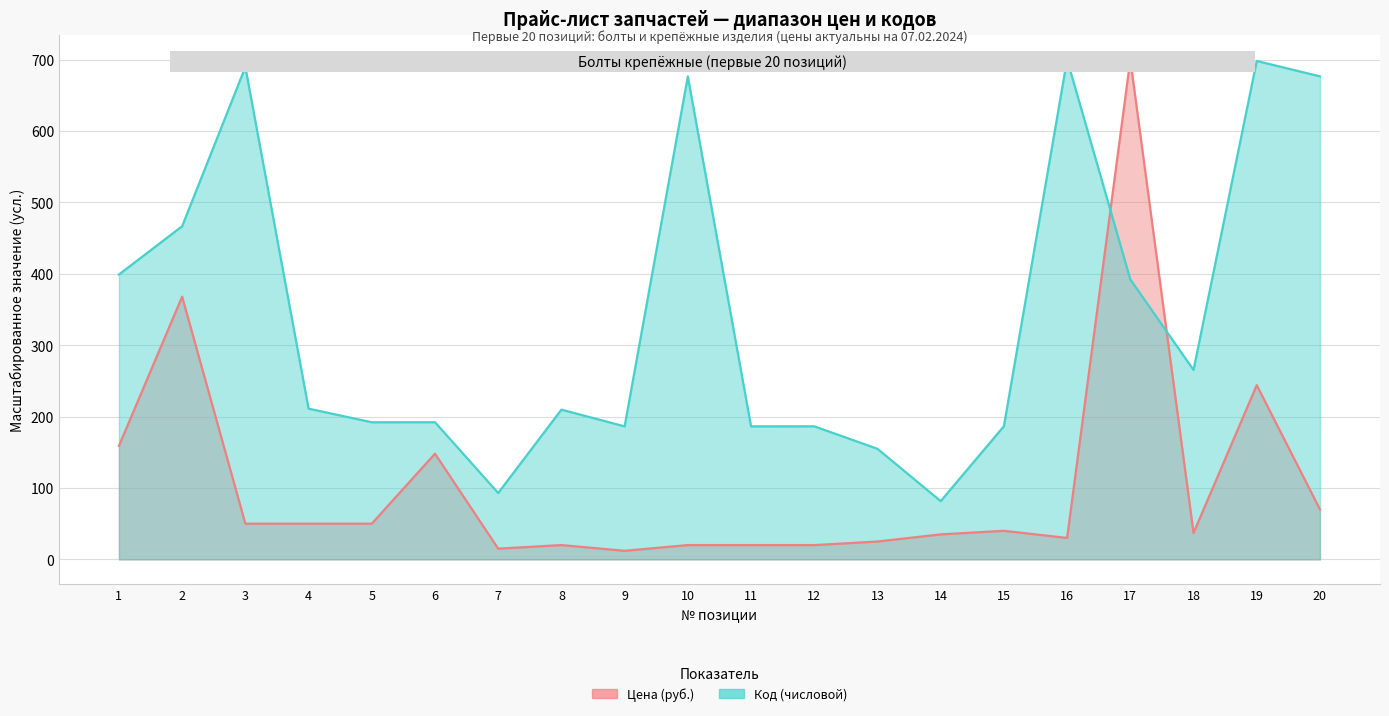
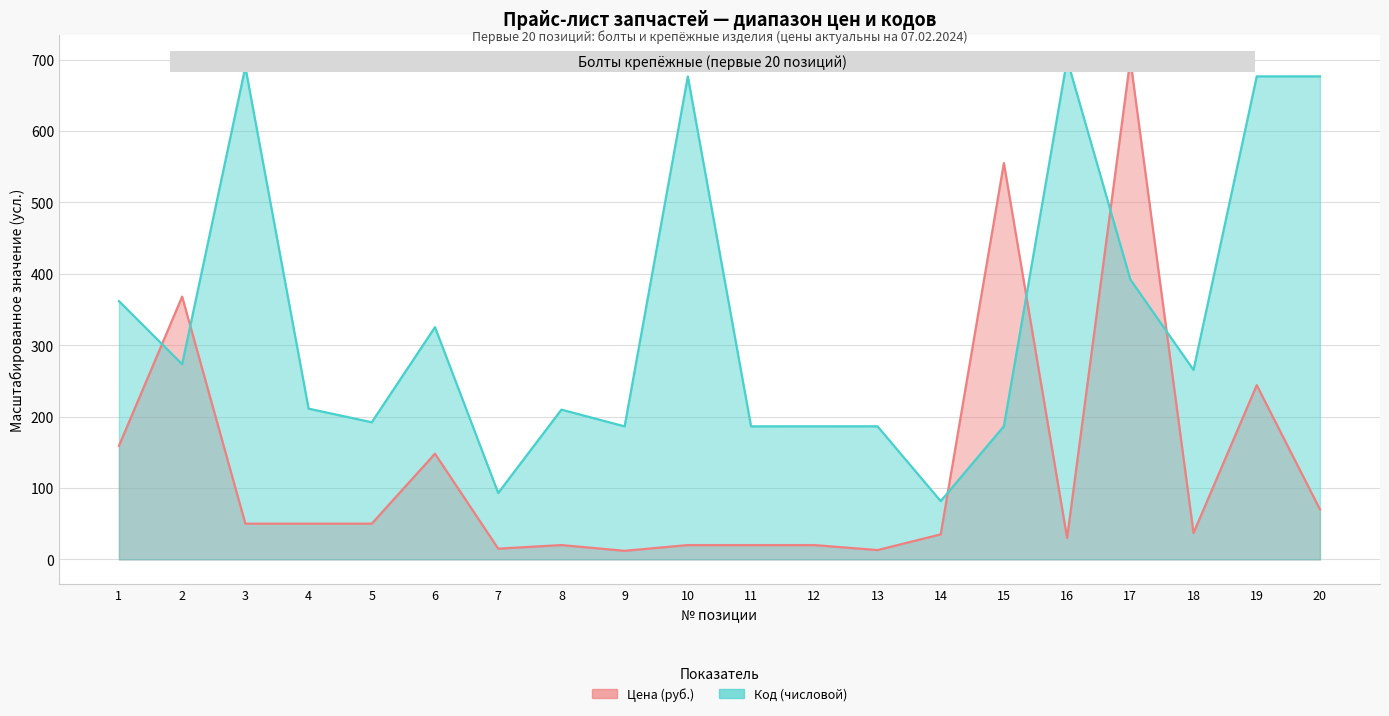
  {
    "Цена (руб.)": {
      "1": 160,
      "2": 370,
      "3": 50,
      "4": 50,
      "5": 50,
      "6": 150,
      "7": 20,
      "8": 20,
      "9": 10,
      "10": 20,
      "11": 20,
      "12": 20,
-     "13": 30,
+     "13": 10,
      "14": 40,
-     "15": 40,
+     "15": 560,
      "16": 30,
      "17": 700,
      "18": 40,
      "19": 240,
      "20": 70
    },
    "Код (числовой)": {
-     "1": 400,
-     "2": 470,
+     "1": 360,
+     "2": 270,
      "3": 690,
      "4": 210,
      "5": 190,
-     "6": 190,
+     "6": 330,
      "7": 90,
      "8": 210,
      "9": 190,
      "10": 680,
      "11": 190,
      "12": 190,
-     "13": 150,
+     "13": 190,
      "14": 80,
      "15": 190,
      "16": 700,
      "17": 390,
      "18": 270,
-     "19": 700,
+     "19": 680,
      "20": 680
    }
  }
